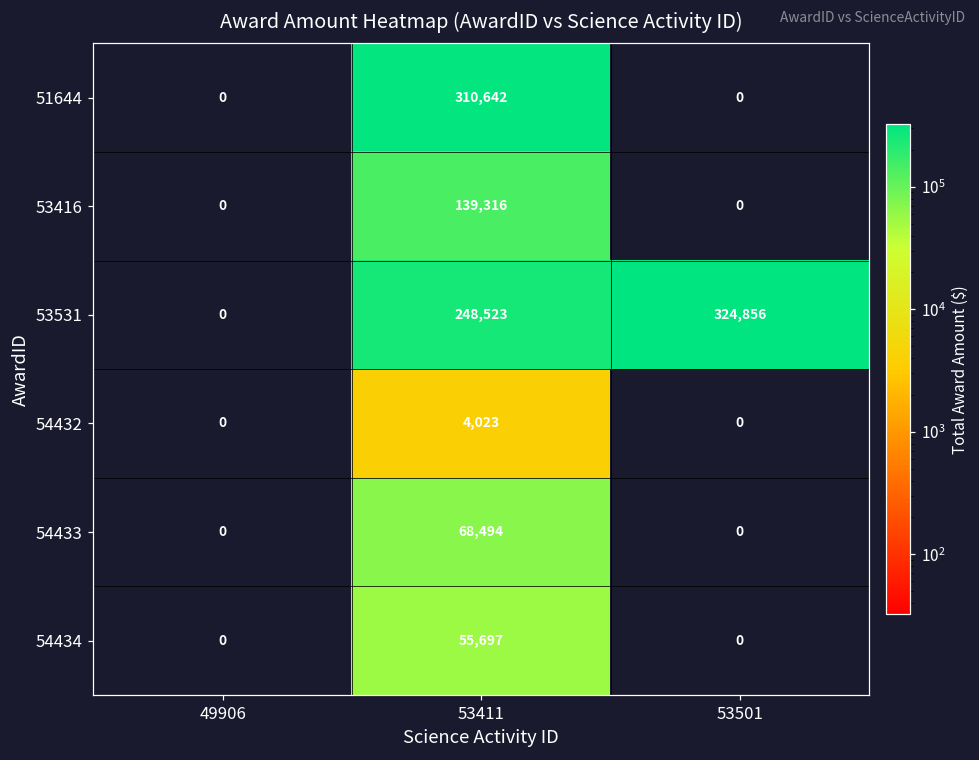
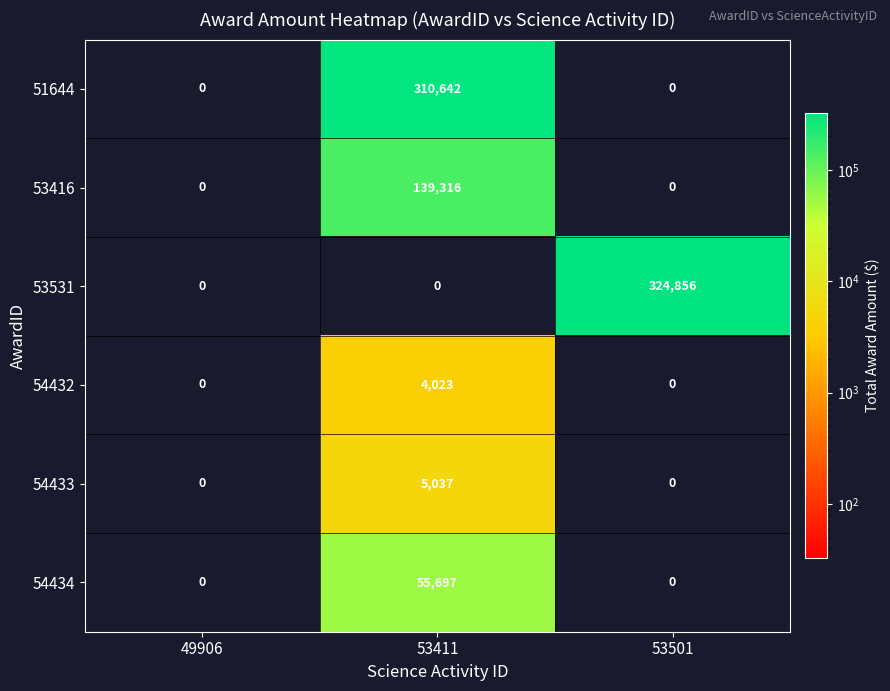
  {
    "51644": {
      "49906": "0",
      "53411": "310,642",
      "53501": "0"
    },
    "53416": {
      "49906": "0",
      "53411": "139,316",
      "53501": "0"
    },
    "53531": {
      "49906": "0",
-     "53411": "248,523",
+     "53411": "0",
      "53501": "324,856"
    },
    "54432": {
      "49906": "0",
      "53411": "4,023",
      "53501": "0"
    },
    "54433": {
      "49906": "0",
-     "53411": "68,494",
+     "53411": "5,037",
      "53501": "0"
    },
    "54434": {
      "49906": "0",
      "53411": "55,697",
      "53501": "0"
    }
  }
